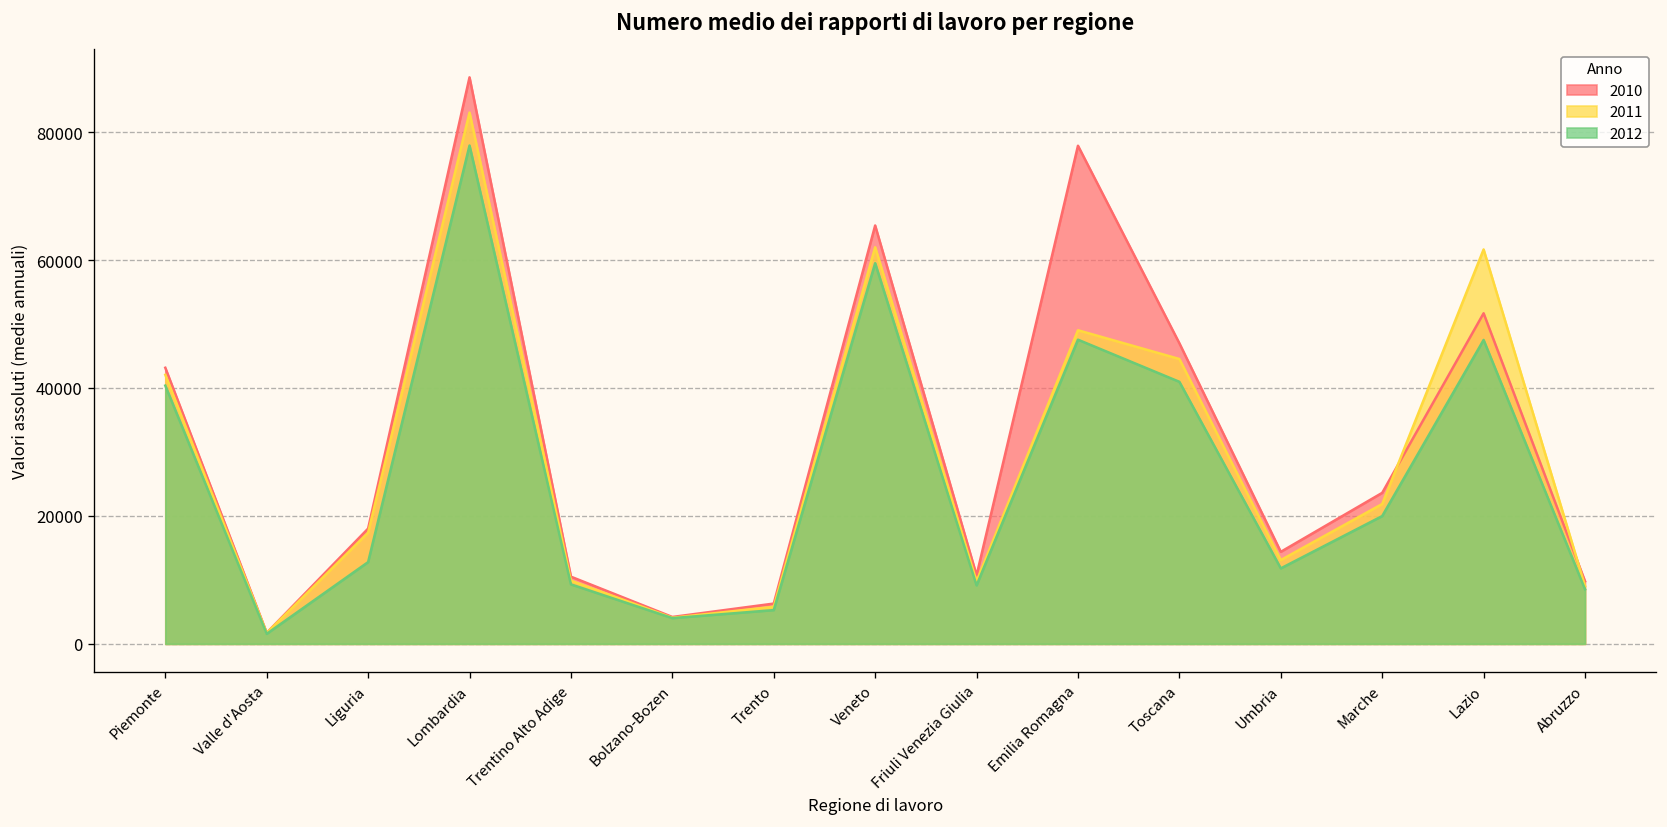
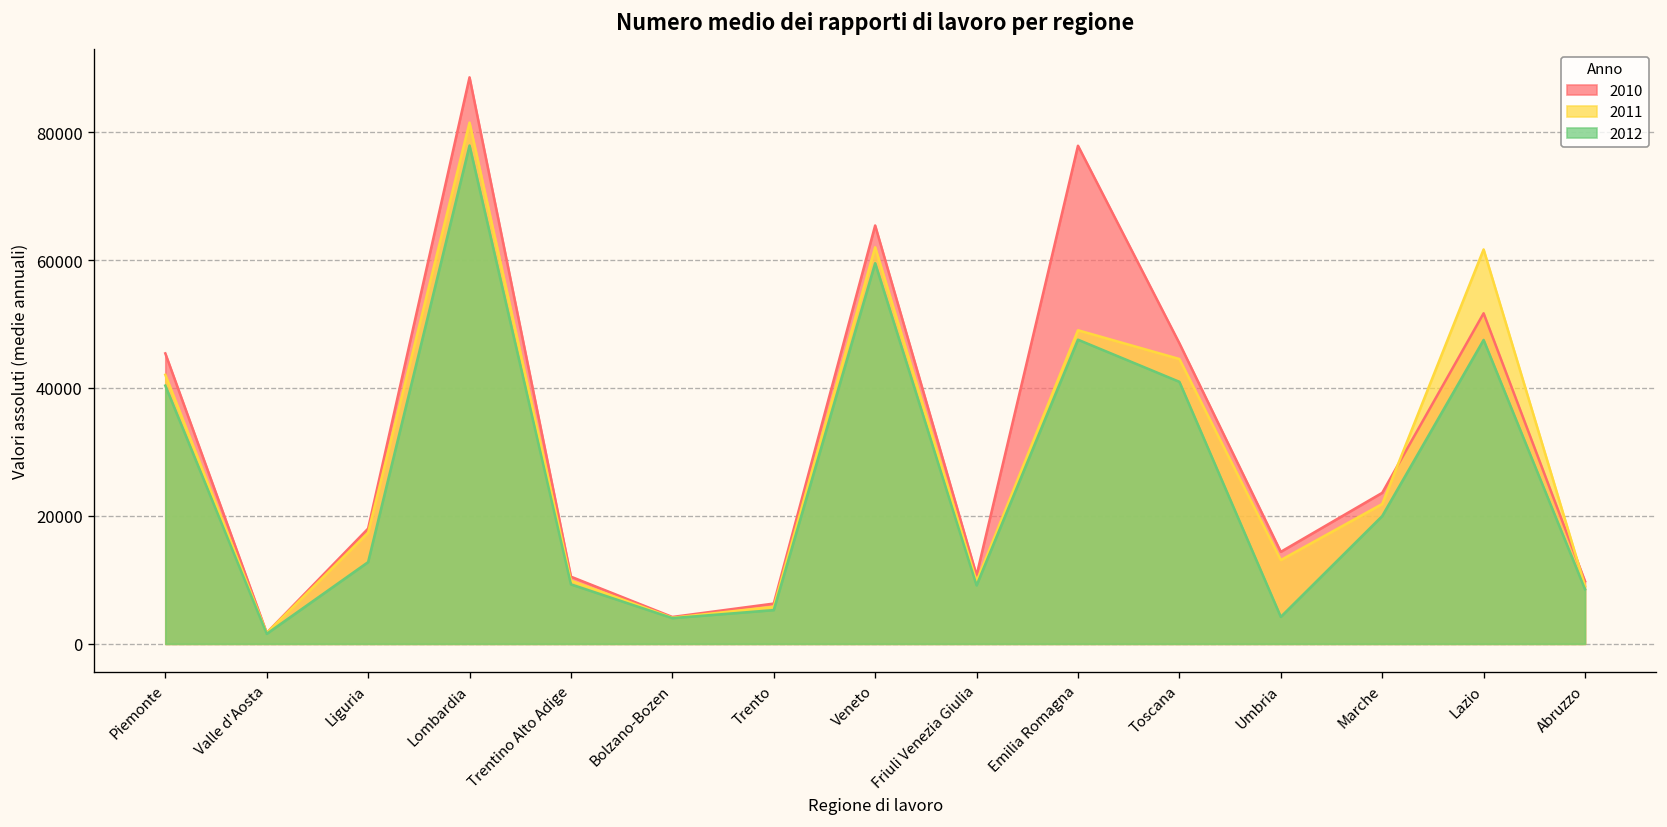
  {
    "2010": {
-     "Piemonte": 43000,
+     "Piemonte": 45000,
      "Liguria": 18000,
      "Lombardia": 89000,
      "Trentino Alto Adige": 11000,
      "Trento": 6000,
      "Veneto": 65000,
      "Friuli Venezia Giulia": 11000,
      "Emilia Romagna": 78000,
      "Toscana": 47000,
      "Umbria": 14000,
      "Marche": 24000,
      "Lazio": 52000,
      "Abruzzo": 10000
    },
    "2011": {
      "Piemonte": 42000,
      "Liguria": 17000,
-     "Lombardia": 83000,
+     "Lombardia": 81000,
      "Trentino Alto Adige": 10000,
      "Trento": 6000,
      "Veneto": 62000,
      "Friuli Venezia Giulia": 10000,
      "Emilia Romagna": 49000,
      "Toscana": 45000,
      "Umbria": 13000,
      "Marche": 22000,
      "Lazio": 62000,
      "Abruzzo": 9000
    },
    "2012": {
      "Piemonte": 40000,
      "Liguria": 13000,
      "Lombardia": 78000,
      "Trentino Alto Adige": 9000,
      "Trento": 5000,
      "Veneto": 60000,
      "Friuli Venezia Giulia": 9000,
      "Emilia Romagna": 48000,
      "Toscana": 41000,
-     "Umbria": 12000,
+     "Umbria": 4000,
      "Marche": 20000,
      "Lazio": 48000,
      "Abruzzo": 9000
    }
  }
